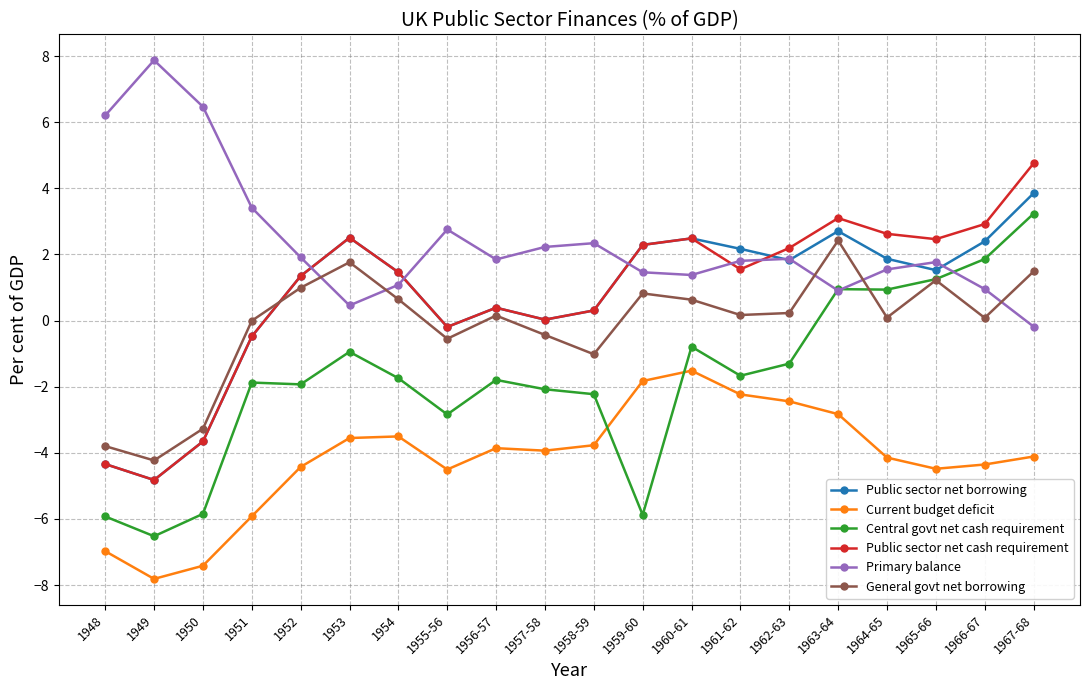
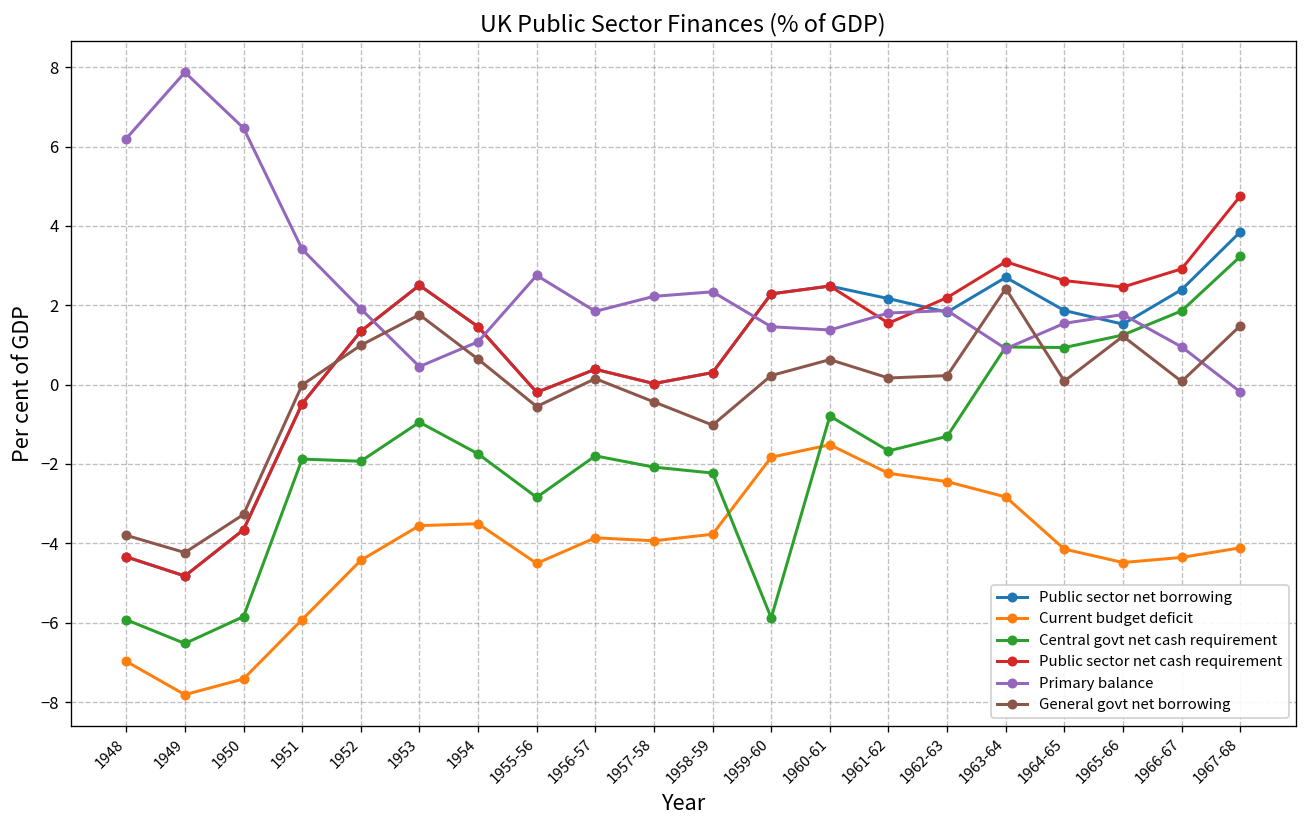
  {
    "Public sector net borrowing": {
      "1961-62": 2.2,
      "1963-64": 2.7,
      "1964-65": 1.9,
      "1965-66": 1.5,
      "1966-67": 2.4,
      "1967-68": 3.9
    },
    "Current budget deficit": {
      "1948": -7.0,
      "1949": -7.8,
      "1950": -7.4,
      "1951": -5.9,
      "1952": -4.4,
      "1953": -3.6,
      "1954": -3.5,
      "1955-56": -4.5,
      "1956-57": -3.9,
      "1957-58": -3.9,
      "1958-59": -3.8,
      "1959-60": -1.8,
      "1960-61": -1.5,
      "1961-62": -2.2,
      "1962-63": -2.4,
      "1963-64": -2.8,
      "1964-65": -4.1,
      "1965-66": -4.5,
      "1966-67": -4.4,
      "1967-68": -4.1
    },
    "Central govt net cash requirement": {
      "1948": -5.9,
      "1949": -6.5,
      "1950": -5.8,
      "1951": -1.9,
      "1952": -1.9,
      "1953": -0.9,
      "1954": -1.7,
      "1955-56": -2.8,
      "1956-57": -1.8,
      "1957-58": -2.1,
      "1958-59": -2.2,
      "1959-60": -5.9,
      "1960-61": -0.8,
      "1961-62": -1.7,
      "1962-63": -1.3,
      "1964-65": 0.9,
      "1966-67": 1.9,
      "1967-68": 3.2
    },
    "Public sector net cash requirement": {
      "1961-62": 1.5,
      "1962-63": 2.2,
      "1963-64": 3.1,
      "1964-65": 2.6,
      "1965-66": 2.5,
      "1966-67": 2.9,
      "1967-68": 4.8
    },
    "Primary balance": {
      "1948": 6.2,
      "1949": 7.9,
      "1950": 6.5,
      "1951": 3.4,
      "1952": 1.9,
      "1953": 0.5,
      "1954": 1.1,
      "1955-56": 2.8,
      "1956-57": 1.8,
      "1957-58": 2.2,
      "1958-59": 2.3,
      "1959-60": 1.5,
      "1960-61": 1.4,
      "1961-62": 1.8,
      "1964-65": 1.5,
      "1965-66": 1.8,
      "1966-67": 1.0,
      "1967-68": -0.2
    },
    "General govt net borrowing": {
      "1948": -3.8,
      "1949": -4.2,
      "1950": -3.3,
      "1951": 0.0,
      "1952": 1.0,
      "1953": 1.8,
      "1954": 0.6,
      "1955-56": -0.6,
      "1956-57": 0.2,
      "1957-58": -0.4,
      "1958-59": -1.0,
-     "1959-60": 0.8,
+     "1959-60": 0.2,
      "1960-61": 0.6,
      "1961-62": 0.2,
      "1962-63": 0.2,
      "1963-64": 2.4,
      "1964-65": 0.1,
      "1966-67": 0.1,
      "1967-68": 1.5
    }
  }
